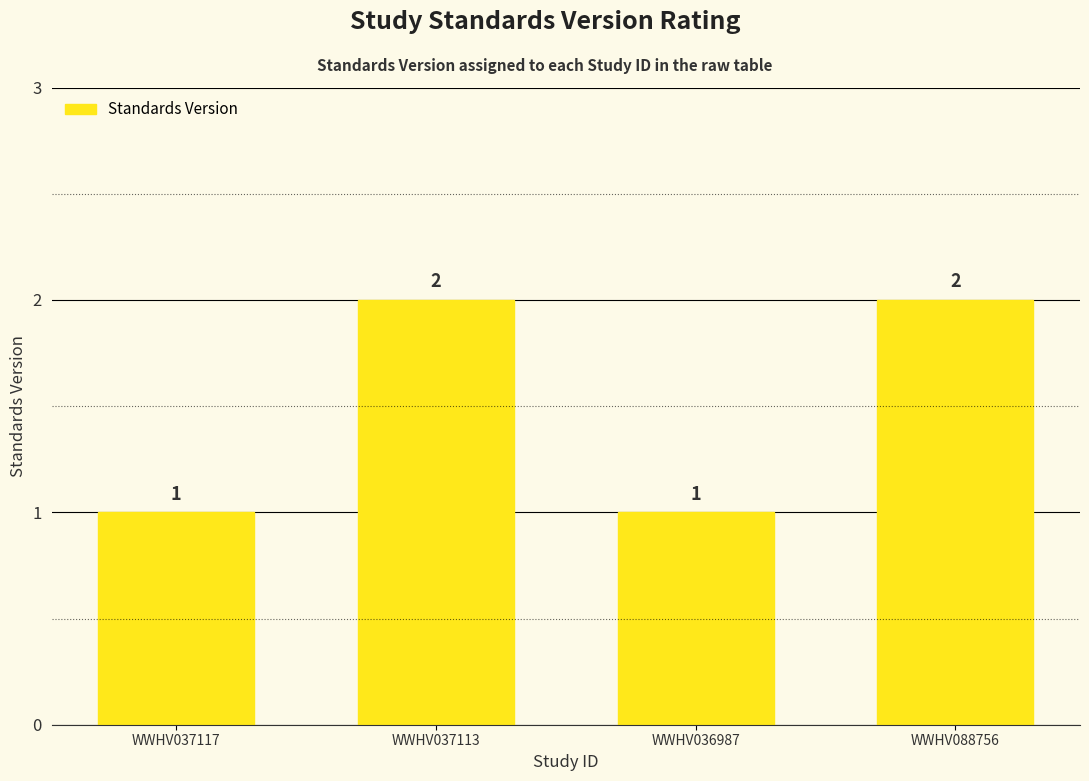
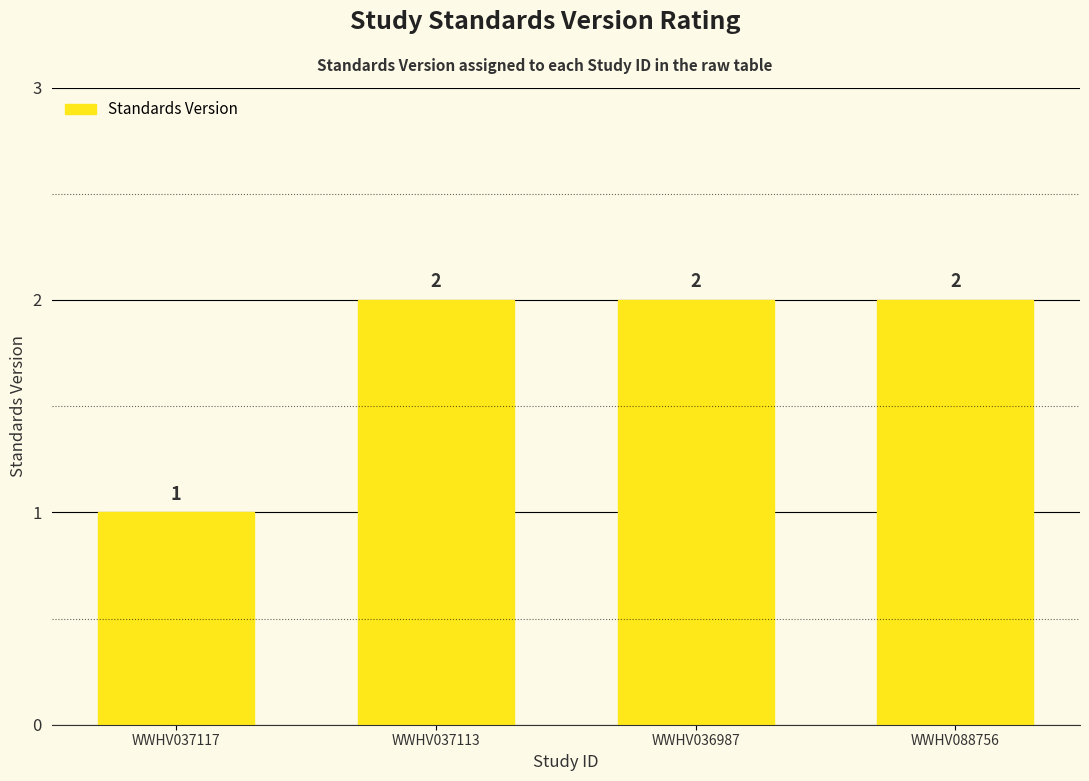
  {
    "WWHV037117": 1,
    "WWHV037113": 2,
-   "WWHV036987": 1,
+   "WWHV036987": 2,
    "WWHV088756": 2
  }
